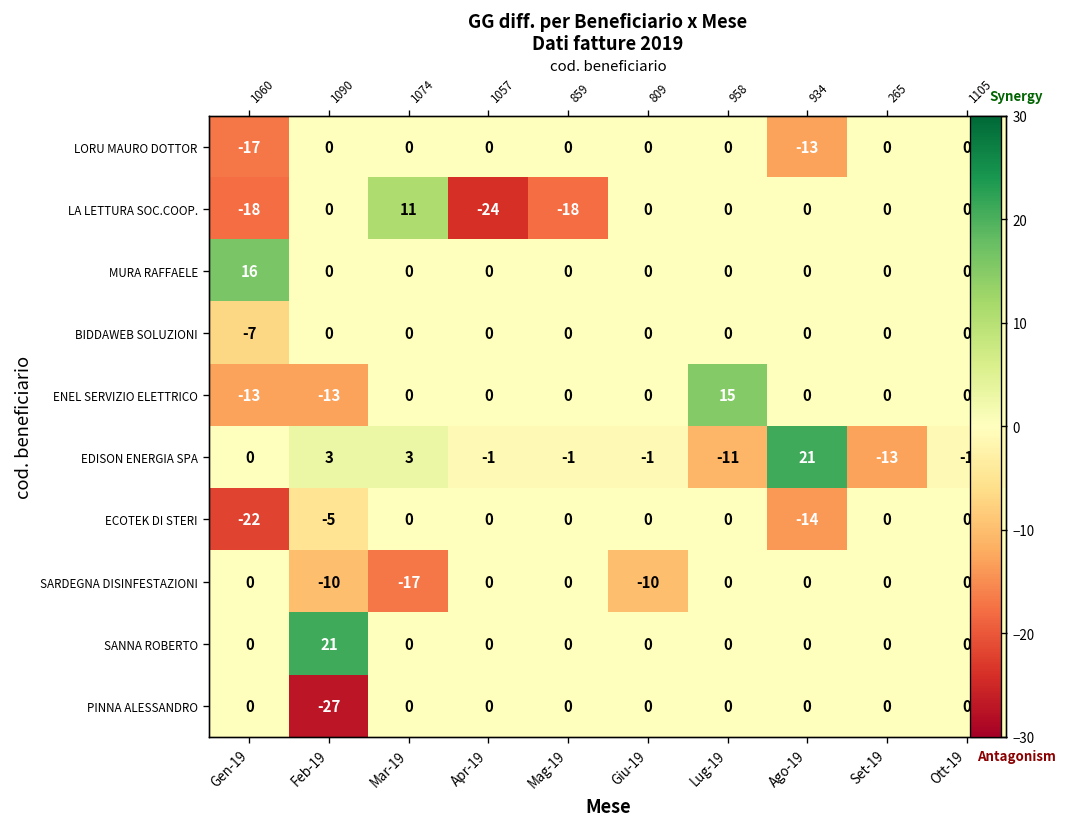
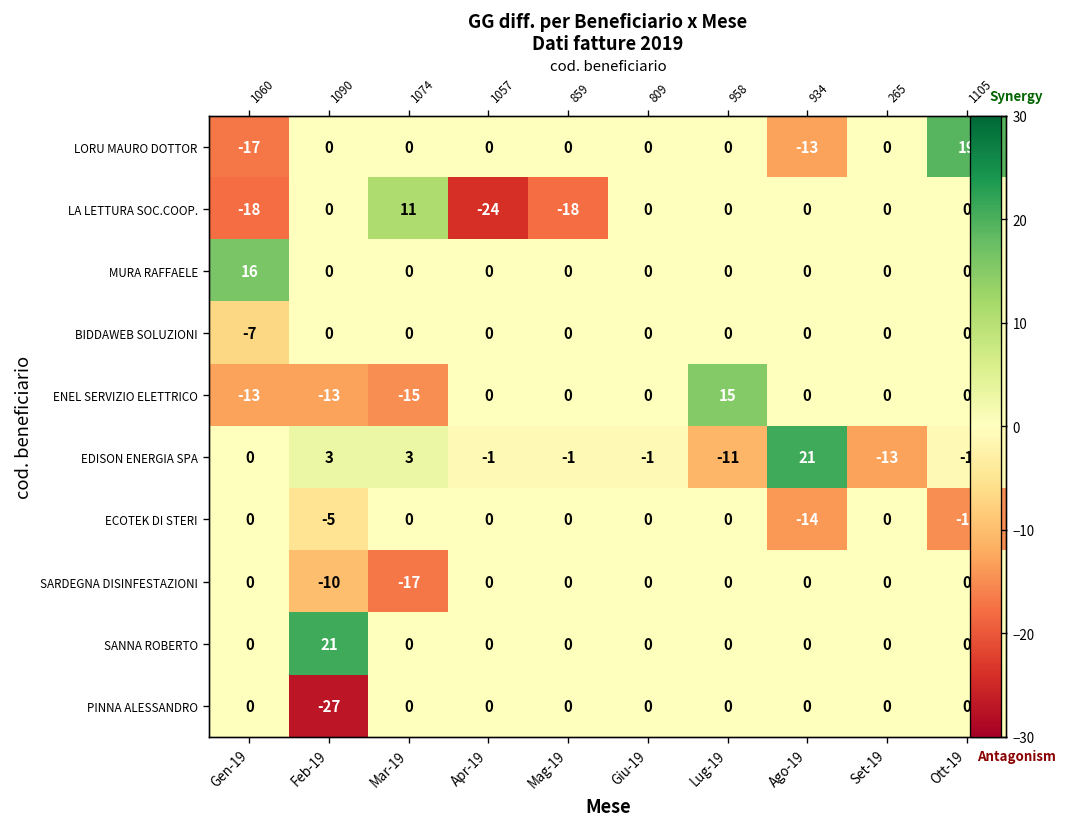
  {
    "LORU MAURO DOTTOR": {
      "Gen-19": -17,
      "Feb-19": 0,
      "Mar-19": 0,
      "Apr-19": 0,
      "Mag-19": 0,
      "Giu-19": 0,
      "Lug-19": 0,
      "Ago-19": -13,
      "Set-19": 0,
-     "Ott-19": 0
+     "Ott-19": 19
    },
    "LA LETTURA SOC.COOP.": {
      "Gen-19": -18,
      "Feb-19": 0,
      "Mar-19": 11,
      "Apr-19": -24,
      "Mag-19": -18,
      "Giu-19": 0,
      "Lug-19": 0,
      "Ago-19": 0,
      "Set-19": 0,
      "Ott-19": 0
    },
    "MURA RAFFAELE": {
      "Gen-19": 16,
      "Feb-19": 0,
      "Mar-19": 0,
      "Apr-19": 0,
      "Mag-19": 0,
      "Giu-19": 0,
      "Lug-19": 0,
      "Ago-19": 0,
      "Set-19": 0,
      "Ott-19": 0
    },
    "BIDDAWEB SOLUZIONI": {
      "Gen-19": -7,
      "Feb-19": 0,
      "Mar-19": 0,
      "Apr-19": 0,
      "Mag-19": 0,
      "Giu-19": 0,
      "Lug-19": 0,
      "Ago-19": 0,
      "Set-19": 0,
      "Ott-19": 0
    },
    "ENEL SERVIZIO ELETTRICO": {
      "Gen-19": -13,
      "Feb-19": -13,
-     "Mar-19": 0,
+     "Mar-19": -15,
      "Apr-19": 0,
      "Mag-19": 0,
      "Giu-19": 0,
      "Lug-19": 15,
      "Ago-19": 0,
      "Set-19": 0,
      "Ott-19": 0
    },
    "EDISON ENERGIA SPA": {
      "Gen-19": 0,
      "Feb-19": 3,
      "Mar-19": 3,
      "Apr-19": -1,
      "Mag-19": -1,
      "Giu-19": -1,
      "Lug-19": -11,
      "Ago-19": 21,
      "Set-19": -13,
      "Ott-19": -1
    },
    "ECOTEK DI STERI": {
-     "Gen-19": -22,
+     "Gen-19": 0,
      "Feb-19": -5,
      "Mar-19": 0,
      "Apr-19": 0,
      "Mag-19": 0,
      "Giu-19": 0,
      "Lug-19": 0,
      "Ago-19": -14,
      "Set-19": 0,
-     "Ott-19": 0
+     "Ott-19": -15
    },
    "SARDEGNA DISINFESTAZIONI": {
      "Gen-19": 0,
      "Feb-19": -10,
      "Mar-19": -17,
      "Apr-19": 0,
      "Mag-19": 0,
-     "Giu-19": -10,
+     "Giu-19": 0,
      "Lug-19": 0,
      "Ago-19": 0,
      "Set-19": 0,
      "Ott-19": 0
    },
    "SANNA ROBERTO": {
      "Gen-19": 0,
      "Feb-19": 21,
      "Mar-19": 0,
      "Apr-19": 0,
      "Mag-19": 0,
      "Giu-19": 0,
      "Lug-19": 0,
      "Ago-19": 0,
      "Set-19": 0,
      "Ott-19": 0
    },
    "PINNA ALESSANDRO": {
      "Gen-19": 0,
      "Feb-19": -27,
      "Mar-19": 0,
      "Apr-19": 0,
      "Mag-19": 0,
      "Giu-19": 0,
      "Lug-19": 0,
      "Ago-19": 0,
      "Set-19": 0,
      "Ott-19": 0
    }
  }
